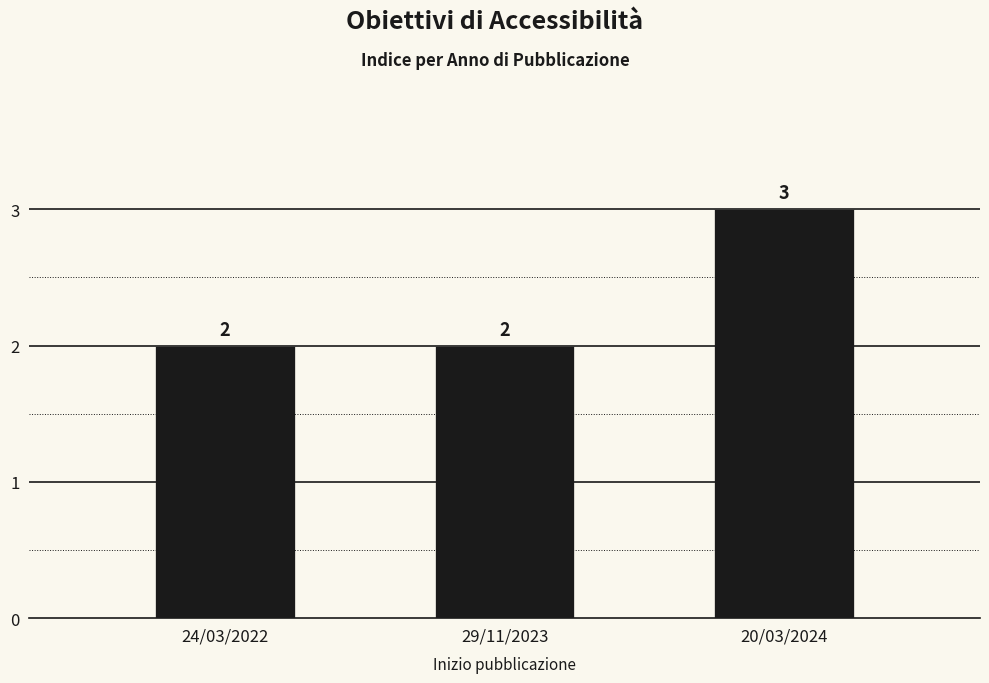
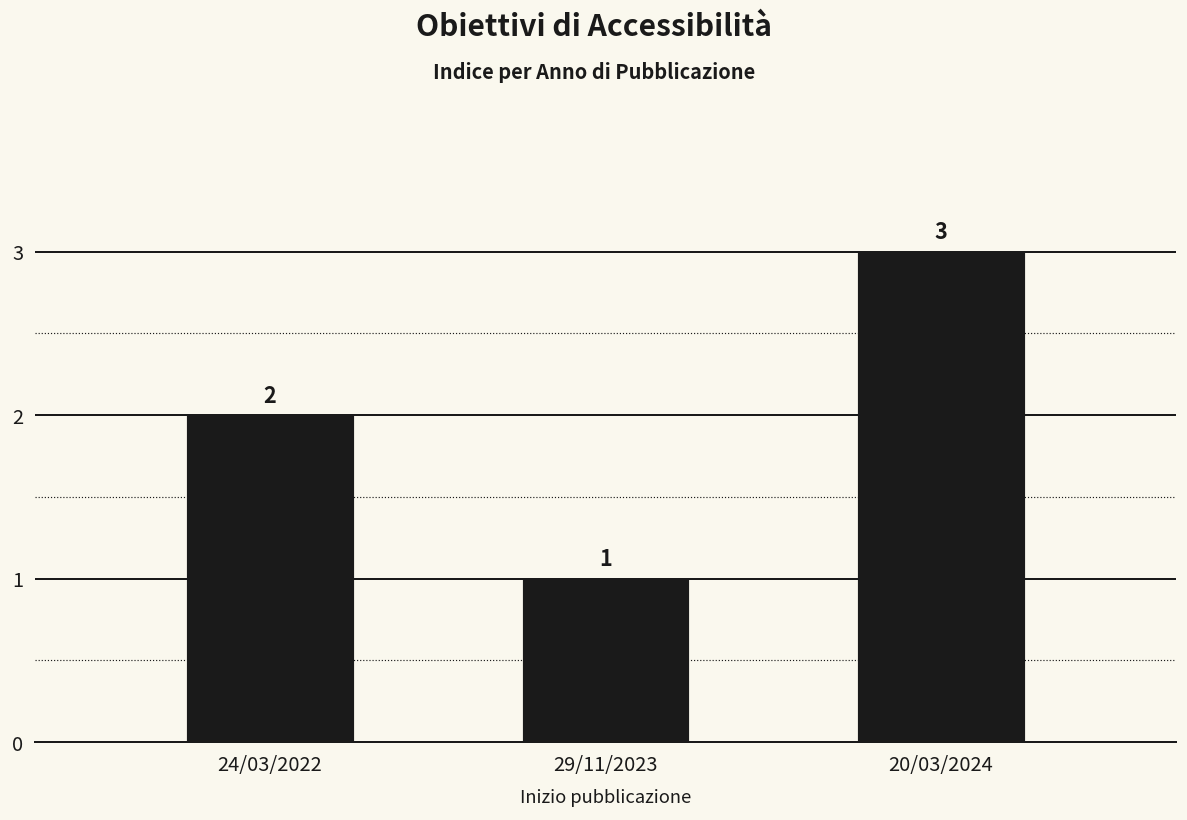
  {
    "24/03/2022": 2,
-   "29/11/2023": 2,
+   "29/11/2023": 1,
    "20/03/2024": 3
  }
